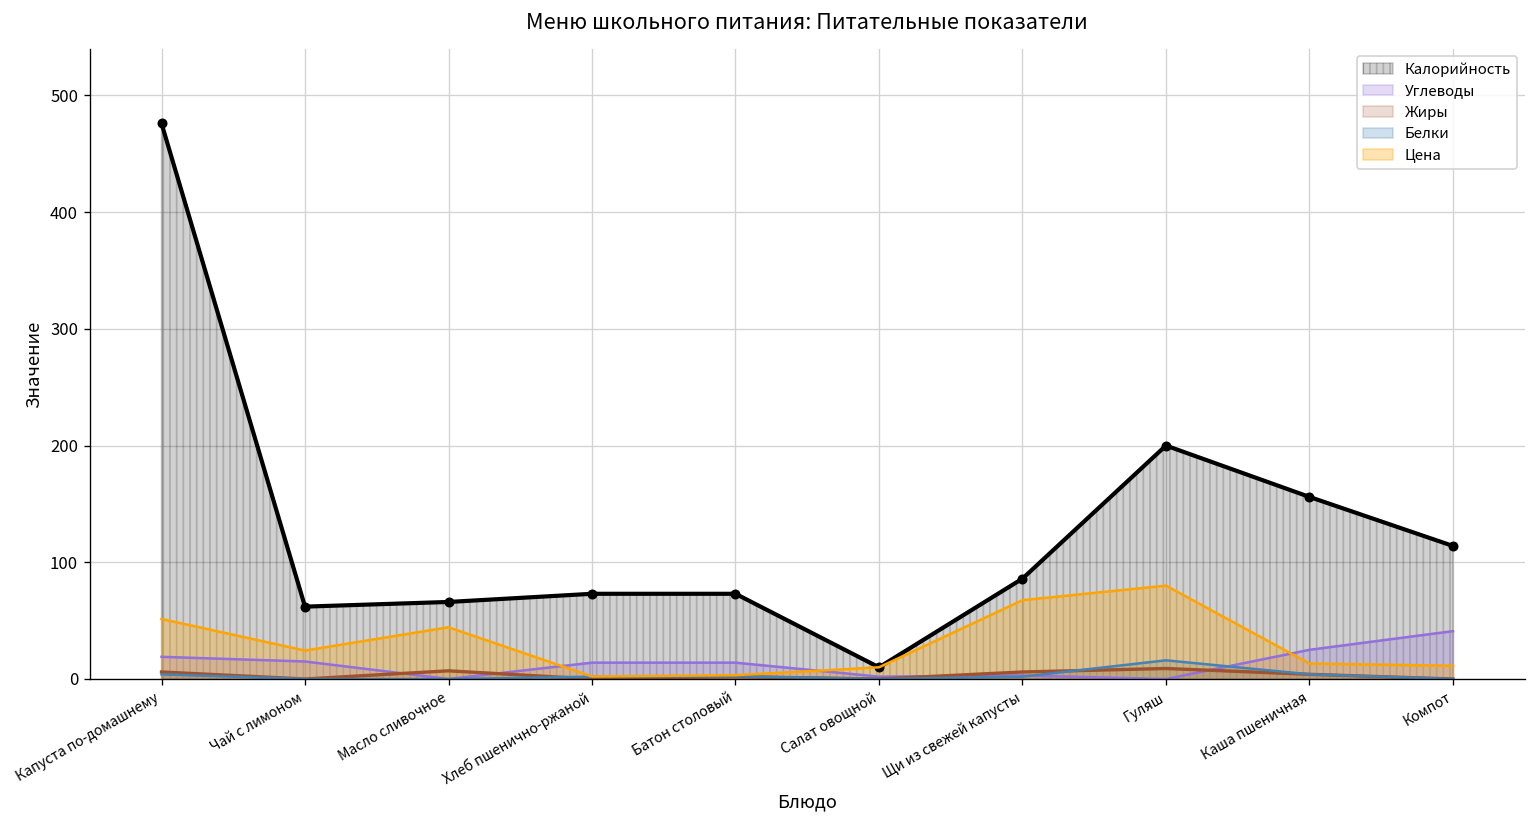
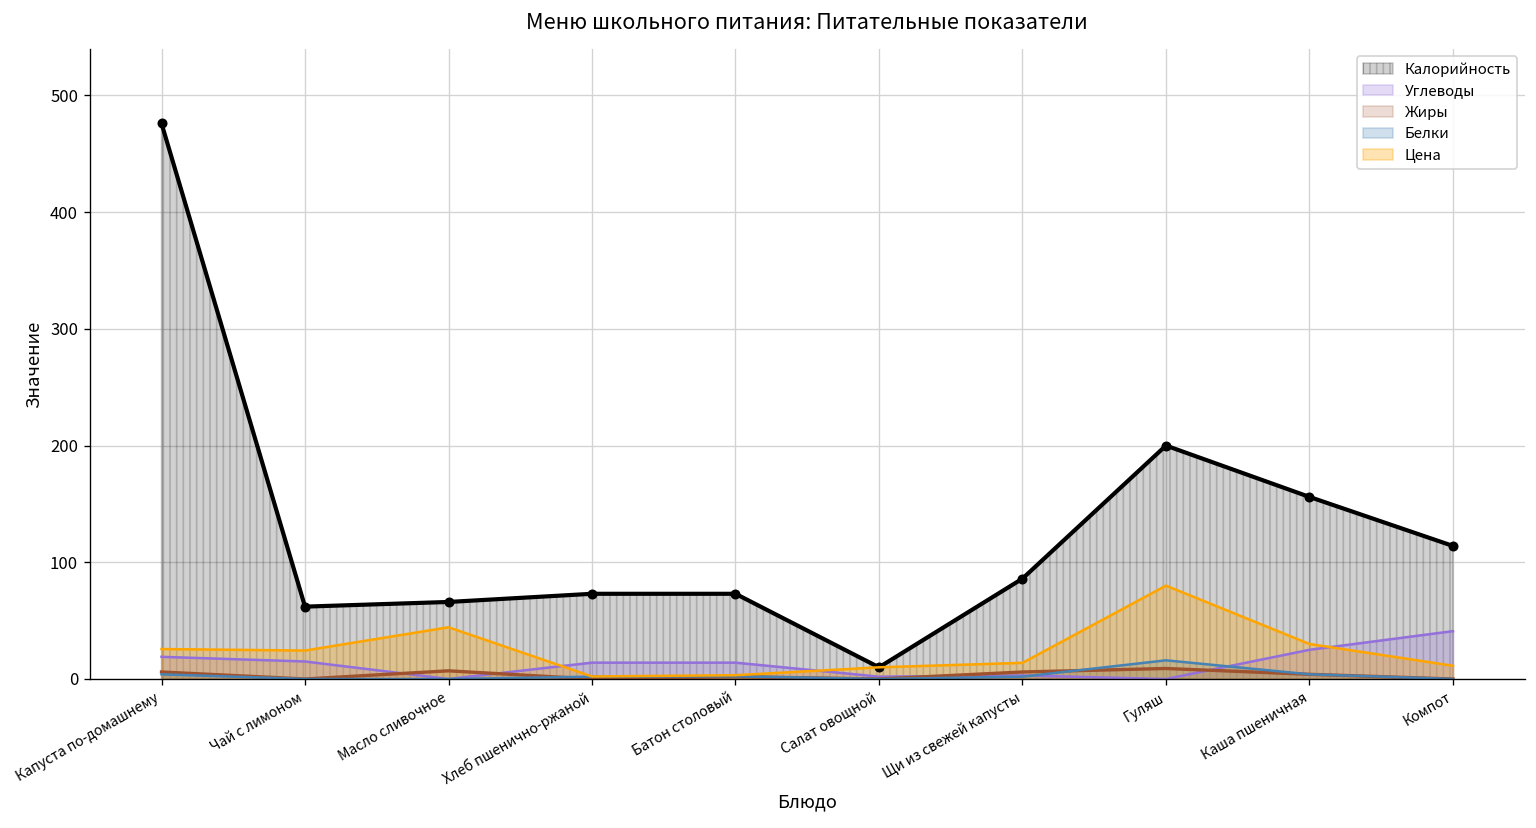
  {
    "Цена": {
-     "Капуста по-домашнему": 50,
+     "Капуста по-домашнему": 30,
      "Чай с лимоном": 20,
      "Масло сливочное": 40,
-     "Щи из свежей капусты": 70,
+     "Щи из свежей капусты": 10,
      "Гуляш": 80,
-     "Каша пшеничная": 10,
+     "Каша пшеничная": 30,
      "Компот": 10
    }
  }
